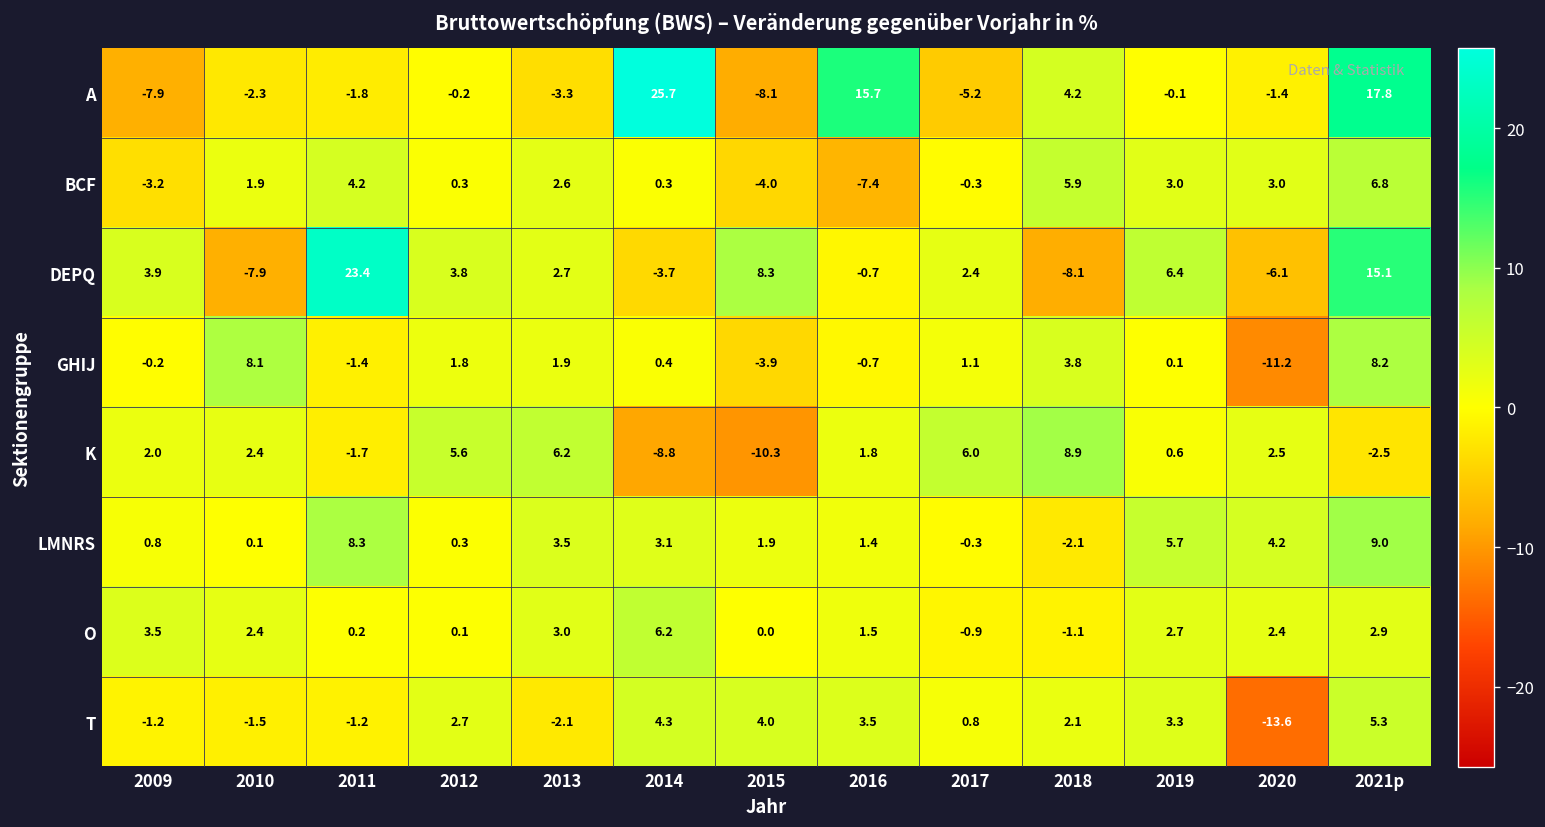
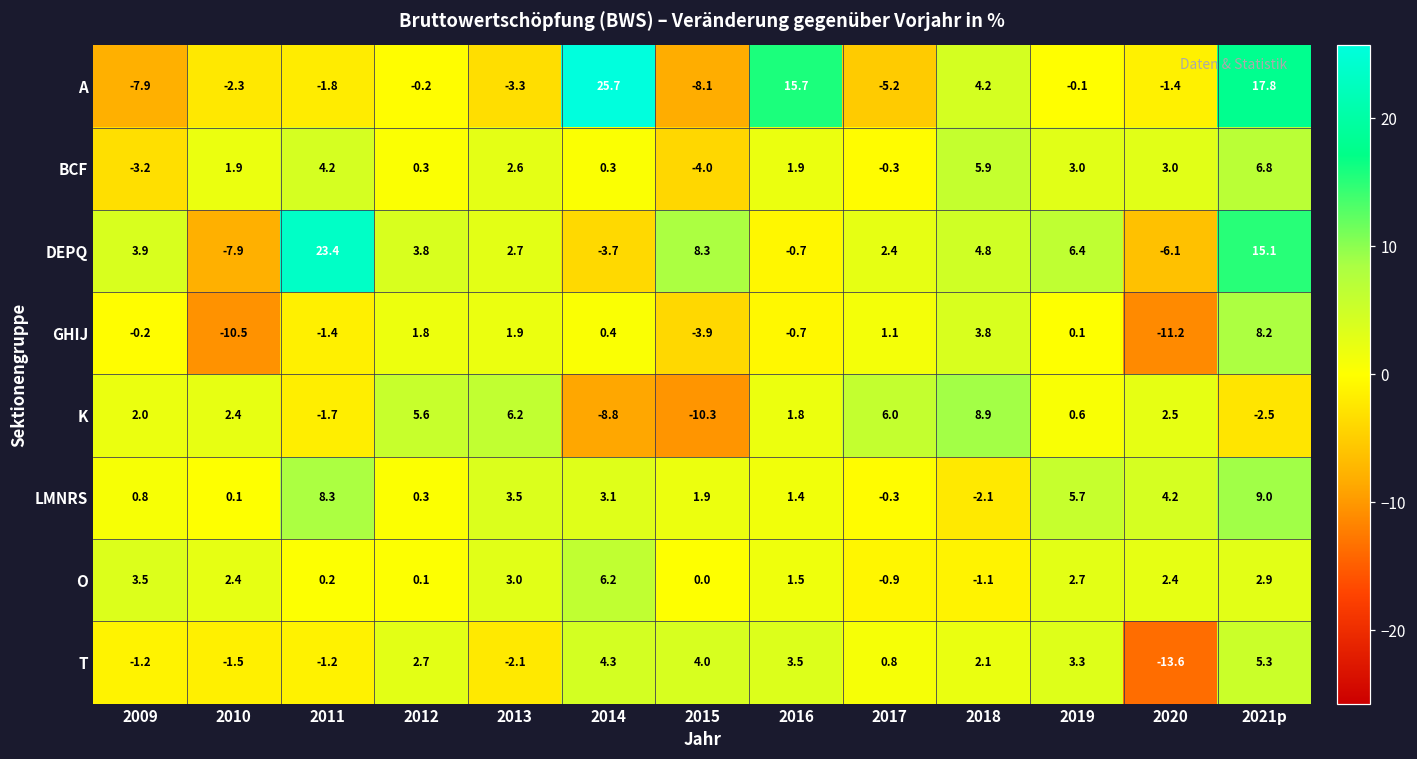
  {
    "A": {
      "2009": -7.9,
      "2010": -2.3,
      "2011": -1.8,
      "2012": -0.2,
      "2013": -3.3,
      "2014": 25.7,
      "2015": -8.1,
      "2016": 15.7,
      "2017": -5.2,
      "2018": 4.2,
      "2019": -0.1,
      "2020": -1.4
    },
    "BCF": {
      "2009": -3.2,
      "2010": 1.9,
      "2011": 4.2,
      "2012": 0.3,
      "2013": 2.6,
      "2014": 0.3,
      "2015": -4.0,
-     "2016": -7.4,
+     "2016": 1.9,
      "2017": -0.3,
      "2018": 5.9,
      "2019": 3.0,
      "2020": 3.0,
      "2021p": 6.8
    },
    "DEPQ": {
      "2009": 3.9,
      "2010": -7.9,
      "2011": 23.4,
      "2012": 3.8,
      "2013": 2.7,
      "2014": -3.7,
      "2015": 8.3,
      "2016": -0.7,
      "2017": 2.4,
-     "2018": -8.1,
+     "2018": 4.8,
      "2019": 6.4,
      "2020": -6.1,
      "2021p": 15.1
    },
    "GHIJ": {
      "2009": -0.2,
-     "2010": 8.1,
+     "2010": -10.5,
      "2011": -1.4,
      "2012": 1.8,
      "2013": 1.9,
      "2014": 0.4,
      "2015": -3.9,
      "2016": -0.7,
      "2017": 1.1,
      "2018": 3.8,
      "2019": 0.1,
      "2020": -11.2,
      "2021p": 8.2
    },
    "K": {
      "2009": 2.0,
      "2010": 2.4,
      "2011": -1.7,
      "2012": 5.6,
      "2013": 6.2,
      "2014": -8.8,
      "2015": -10.3,
      "2016": 1.8,
      "2017": 6.0,
      "2018": 8.9,
      "2019": 0.6,
      "2020": 2.5,
      "2021p": -2.5
    },
    "LMNRS": {
      "2009": 0.8,
      "2010": 0.1,
      "2011": 8.3,
      "2012": 0.3,
      "2013": 3.5,
      "2014": 3.1,
      "2015": 1.9,
      "2016": 1.4,
      "2017": -0.3,
      "2018": -2.1,
      "2019": 5.7,
      "2020": 4.2,
      "2021p": 9.0
    },
    "O": {
      "2009": 3.5,
      "2010": 2.4,
      "2011": 0.2,
      "2012": 0.1,
      "2013": 3.0,
      "2014": 6.2,
      "2015": 0.0,
      "2016": 1.5,
      "2017": -0.9,
      "2018": -1.1,
      "2019": 2.7,
      "2020": 2.4,
      "2021p": 2.9
    },
    "T": {
      "2009": -1.2,
      "2010": -1.5,
      "2011": -1.2,
      "2012": 2.7,
      "2013": -2.1,
      "2014": 4.3,
      "2015": 4.0,
      "2016": 3.5,
      "2017": 0.8,
      "2018": 2.1,
      "2019": 3.3,
      "2020": -13.6,
      "2021p": 5.3
    }
  }
